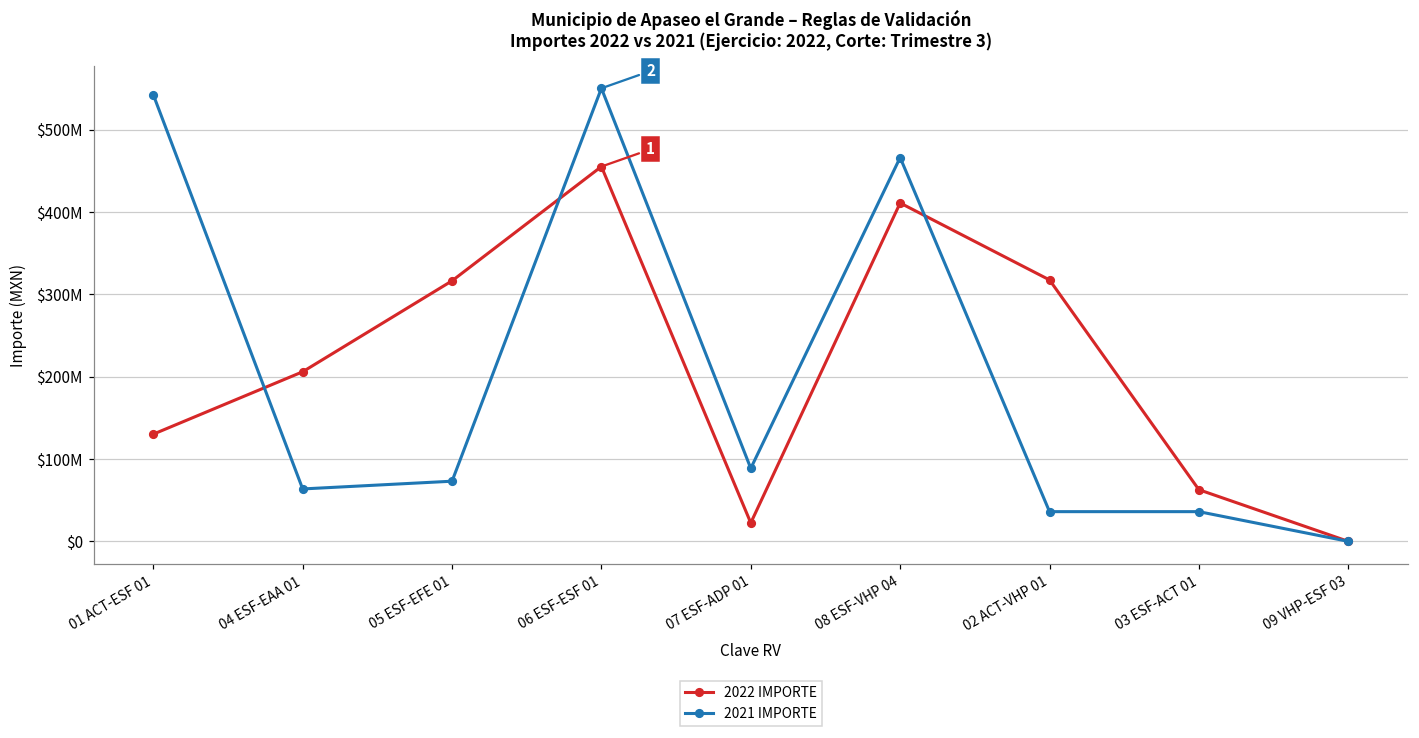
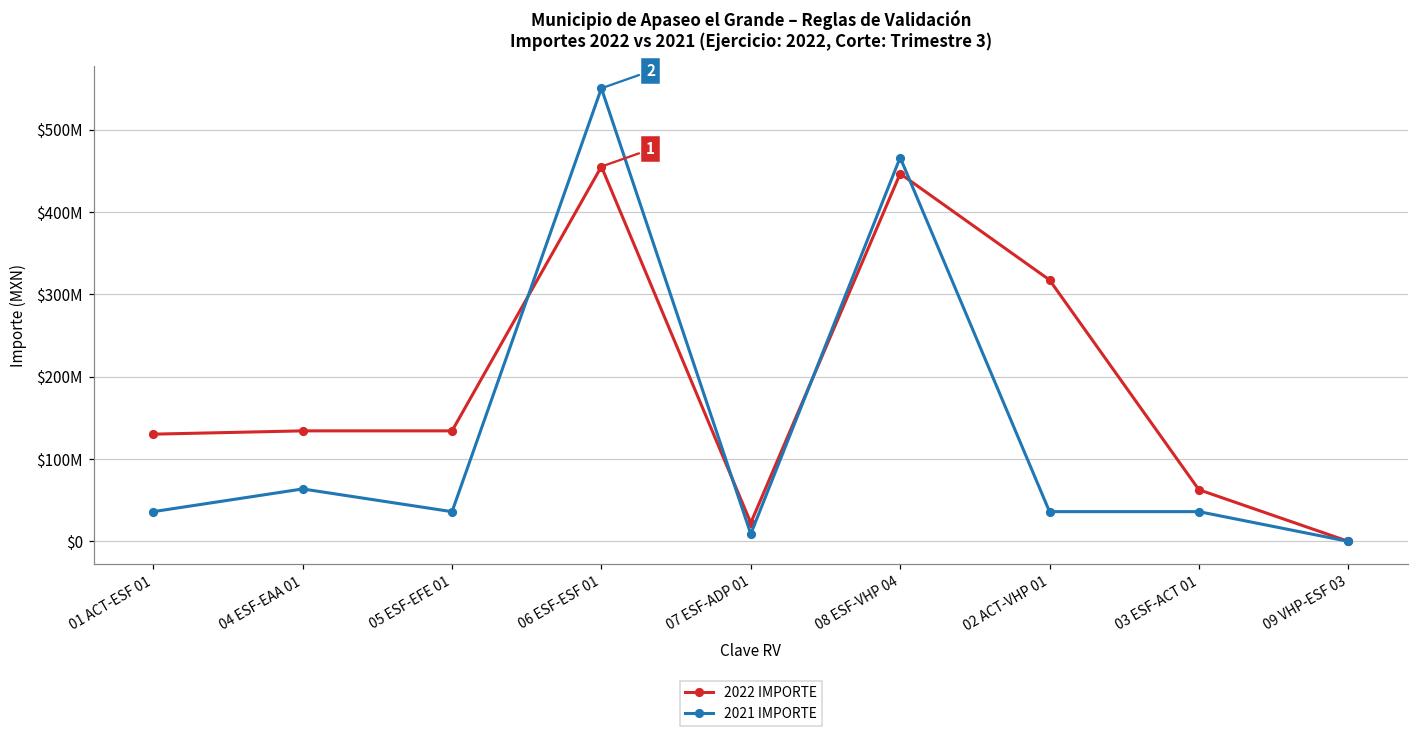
  {
    "2022 IMPORTE": {
      "01 ACT-ESF 01": "$130000000",
-     "04 ESF-EAA 01": "$210000000",
-     "05 ESF-EFE 01": "$320000000",
+     "04 ESF-EAA 01": "$130000000",
+     "05 ESF-EFE 01": "$130000000",
      "06 ESF-ESF 01": "$460000000",
      "07 ESF-ADP 01": "$20000000",
-     "08 ESF-VHP 04": "$410000000",
+     "08 ESF-VHP 04": "$450000000",
      "02 ACT-VHP 01": "$320000000",
      "03 ESF-ACT 01": "$60000000"
    },
    "2021 IMPORTE": {
-     "01 ACT-ESF 01": "$540000000",
+     "01 ACT-ESF 01": "$40000000",
      "04 ESF-EAA 01": "$60000000",
-     "05 ESF-EFE 01": "$70000000",
+     "05 ESF-EFE 01": "$40000000",
      "06 ESF-ESF 01": "$550000000",
-     "07 ESF-ADP 01": "$90000000",
+     "07 ESF-ADP 01": "$10000000",
      "08 ESF-VHP 04": "$470000000",
      "02 ACT-VHP 01": "$40000000",
      "03 ESF-ACT 01": "$40000000"
    }
  }
